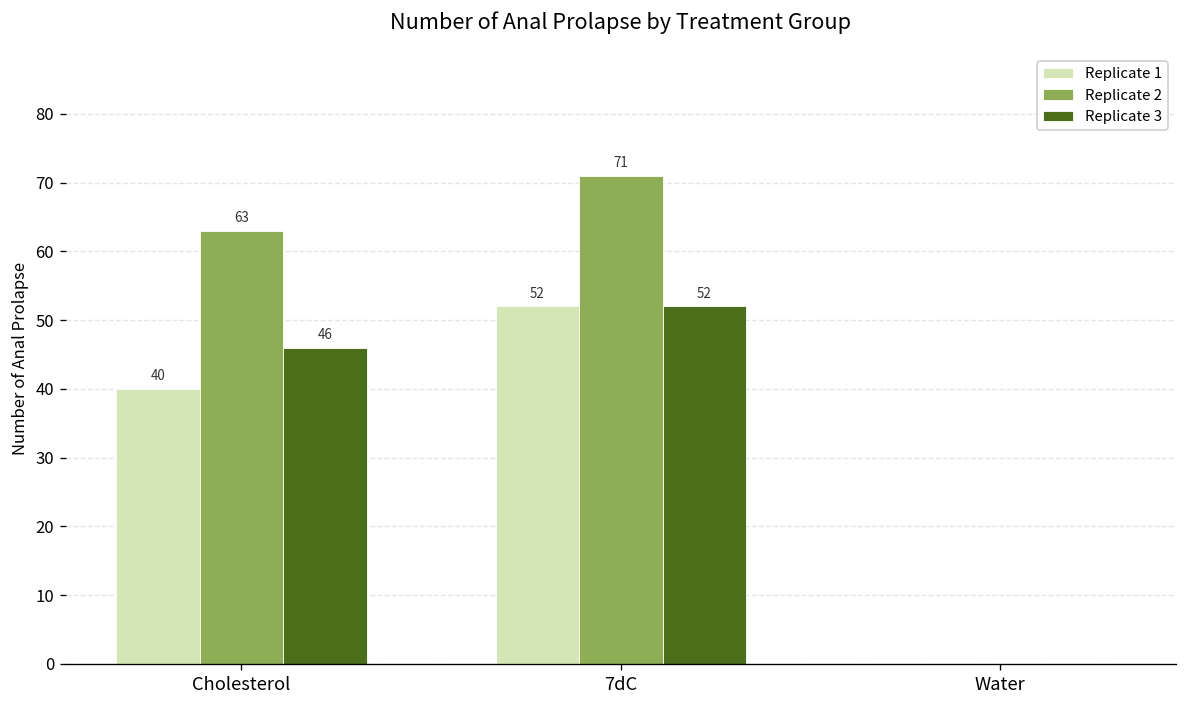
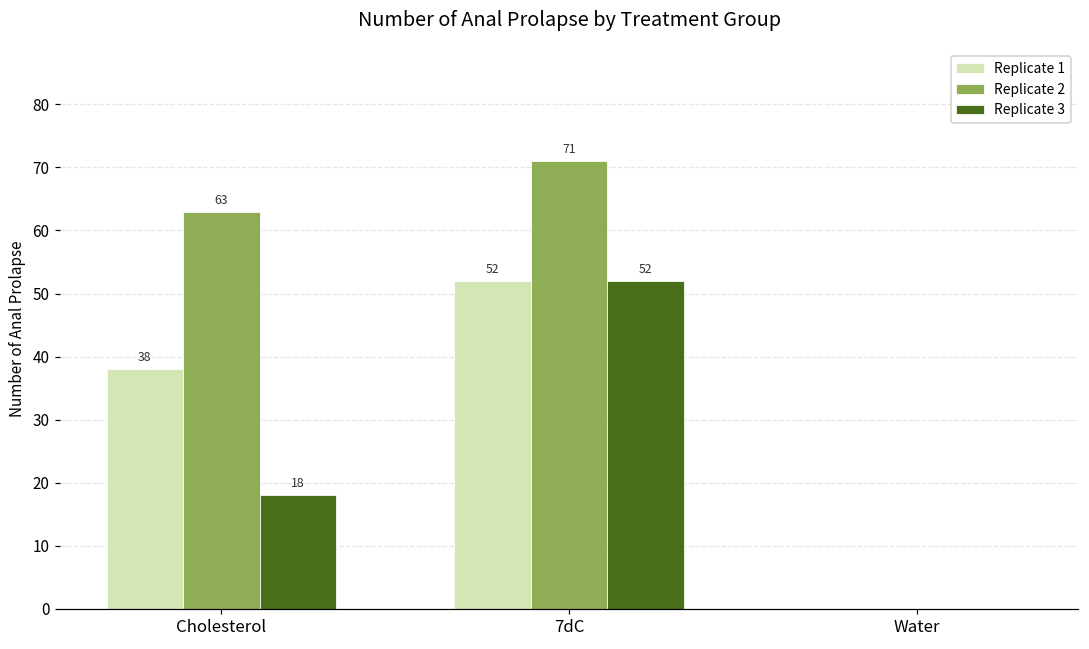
  {
    "Replicate 1": {
-     "Cholesterol": 40,
+     "Cholesterol": 38,
      "7dC": 52
    },
    "Replicate 2": {
      "Cholesterol": 63,
      "7dC": 71
    },
    "Replicate 3": {
-     "Cholesterol": 46,
+     "Cholesterol": 18,
      "7dC": 52
    }
  }
